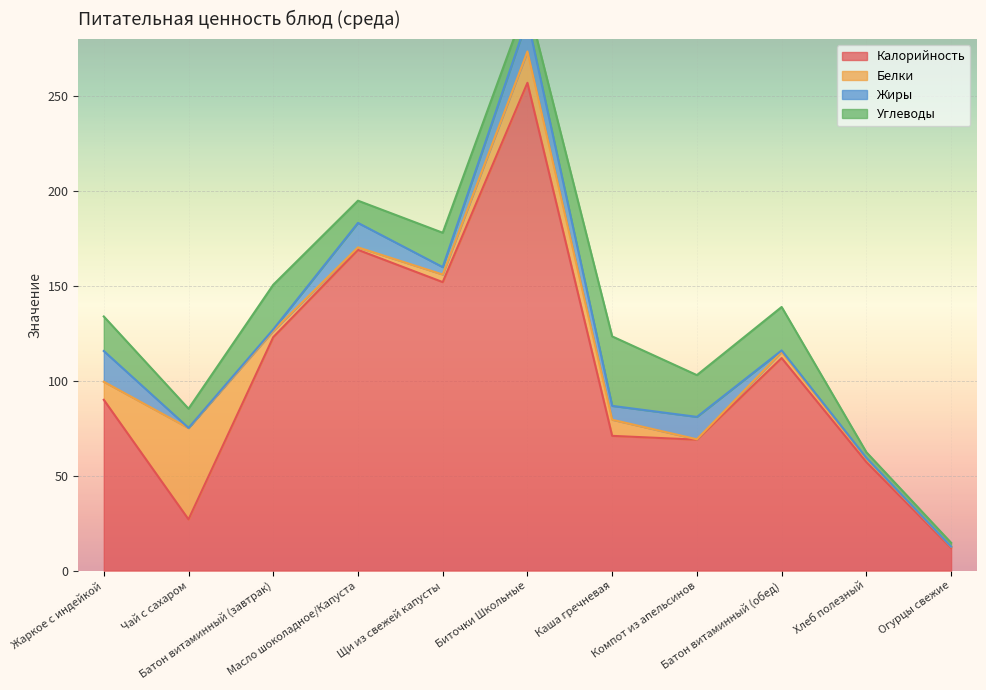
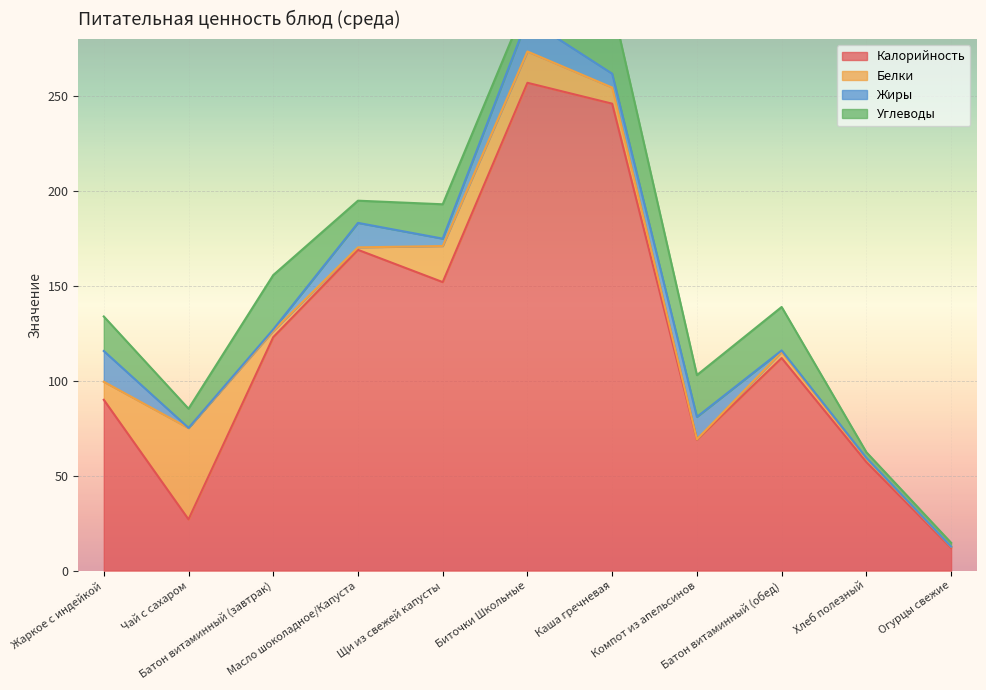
  {
    "Калорийность": {
      "Жаркое с индейкой": 90,
      "Чай с сахаром": 27,
      "Батон витаминный (завтрак)": 123,
      "Щи из свежей капусты": 152,
      "Биточки Школьные": 257,
-     "Каша гречневая": 71,
+     "Каша гречневая": 246,
      "Батон витаминный (обед)": 112,
      "Хлеб полезный": 57
    },
    "Белки": {
      "Жаркое с индейкой": 10,
-     "Щи из свежей капусты": 4,
+     "Щи из свежей капусты": 19,
      "Биточки Школьные": 17,
      "Каша гречневая": 9
    },
    "Жиры": {
      "Жаркое с индейкой": 16,
      "Масло шоколадное/Капуста": 13,
      "Щи из свежей капусты": 4,
      "Каша гречневая": 7,
      "Компот из апельсинов": 12
    },
    "Углеводы": {
      "Жаркое с индейкой": 18,
      "Чай с сахаром": 10,
-     "Батон витаминный (завтрак)": 24,
+     "Батон витаминный (завтрак)": 29,
      "Масло шоколадное/Капуста": 12,
      "Щи из свежей капусты": 18,
      "Компот из апельсинов": 22,
      "Батон витаминный (обед)": 23,
      "Хлеб полезный": 3,
      "Огурцы свежие": 2
    }
  }
